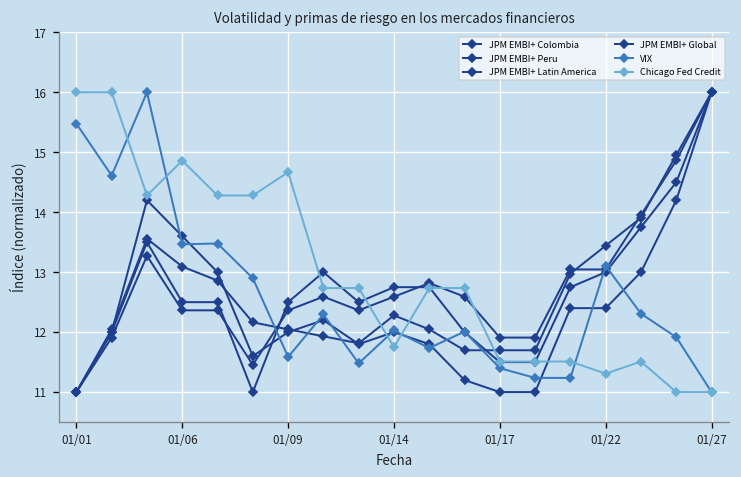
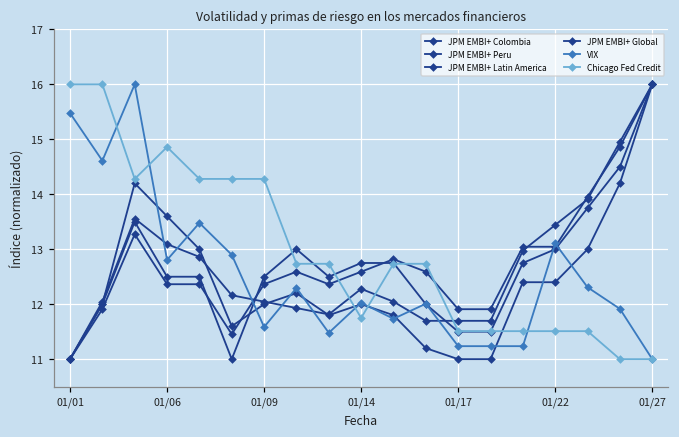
  {
    "VIX": {
      "01/01": 15.5,
-     "01/06": 13.5,
+     "01/06": 12.8,
      "01/09": 11.6,
-     "01/17": 11.4,
+     "01/17": 11.2,
      "01/22": 13.1
    },
    "Chicago Fed Credit": {
      "01/01": 16.0,
      "01/06": 14.9,
-     "01/09": 14.7,
+     "01/09": 14.3,
      "01/14": 11.8,
-     "01/22": 11.3
+     "01/22": 11.5
    }
  }
